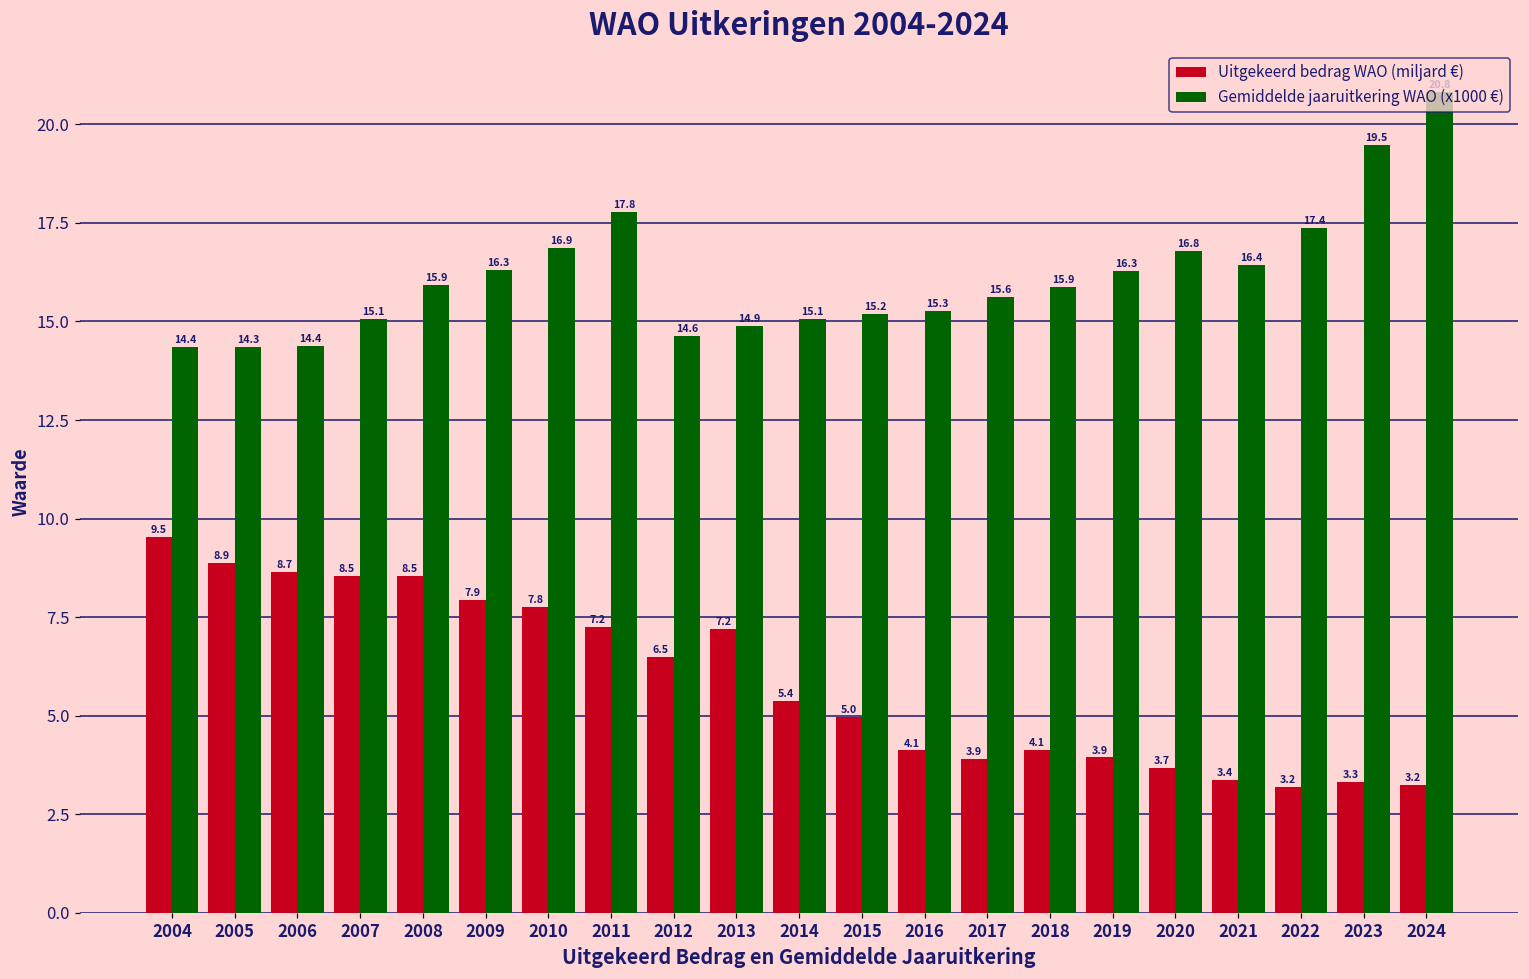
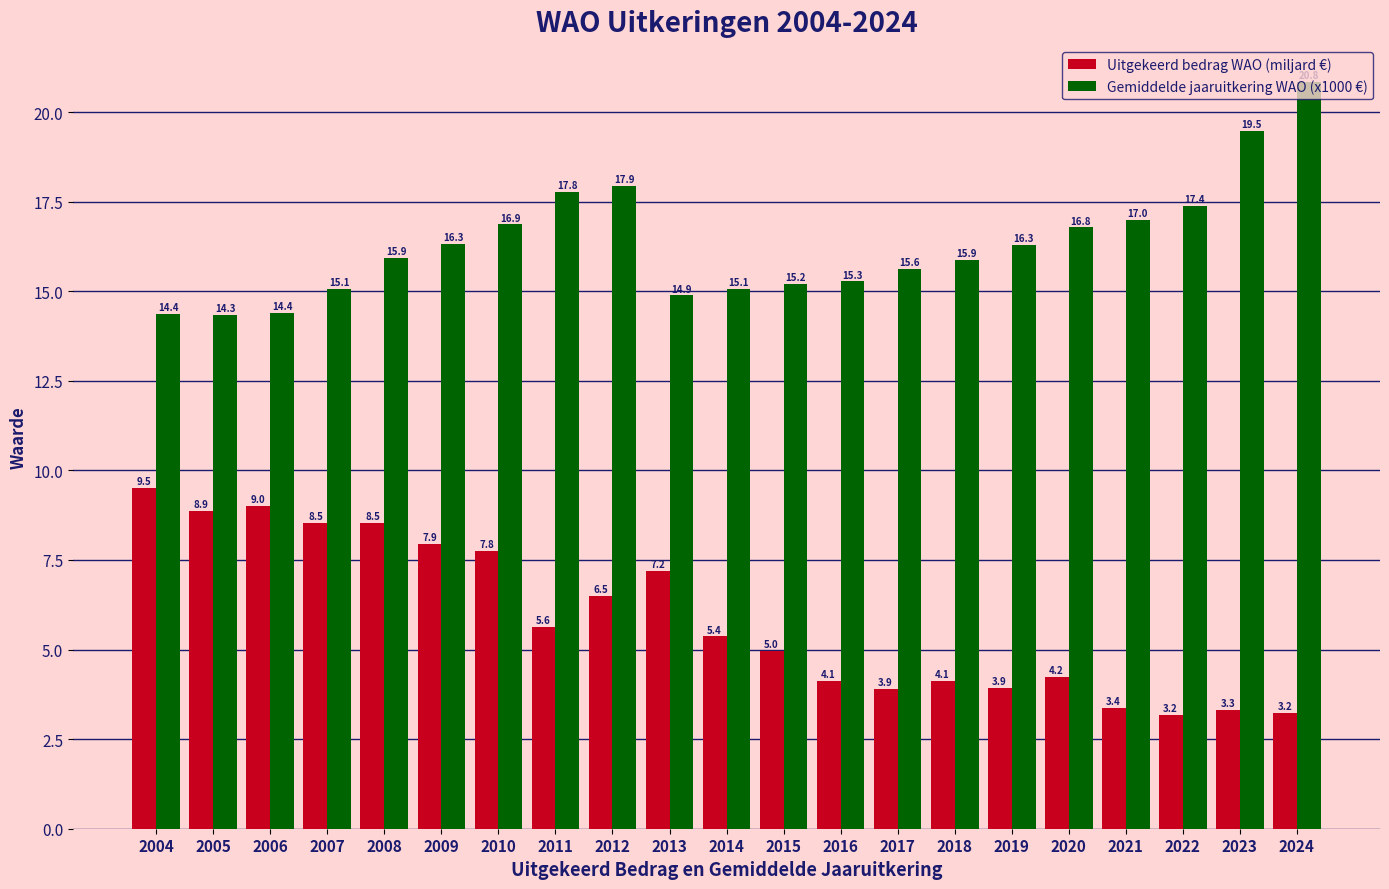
  {
    "Uitgekeerd bedrag WAO (miljard €)": {
      "2004": 9.5,
      "2005": 8.9,
-     "2006": 8.7,
+     "2006": 9.0,
      "2007": 8.5,
      "2008": 8.5,
      "2009": 7.9,
      "2010": 7.8,
-     "2011": 7.2,
+     "2011": 5.6,
      "2012": 6.5,
      "2013": 7.2,
      "2014": 5.4,
      "2015": 5.0,
      "2016": 4.1,
      "2017": 3.9,
      "2018": 4.1,
      "2019": 3.9,
-     "2020": 3.7,
+     "2020": 4.2,
      "2021": 3.4,
      "2022": 3.2,
      "2023": 3.3,
      "2024": 3.2
    },
    "Gemiddelde jaaruitkering WAO (x1000 €)": {
      "2004": 14.4,
      "2005": 14.3,
      "2006": 14.4,
      "2007": 15.1,
      "2008": 15.9,
      "2009": 16.3,
      "2010": 16.9,
      "2011": 17.8,
-     "2012": 14.6,
+     "2012": 17.9,
      "2013": 14.9,
      "2014": 15.1,
      "2015": 15.2,
      "2016": 15.3,
      "2017": 15.6,
      "2018": 15.9,
      "2019": 16.3,
      "2020": 16.8,
-     "2021": 16.4,
+     "2021": 17.0,
      "2022": 17.4,
      "2023": 19.5
    }
  }
